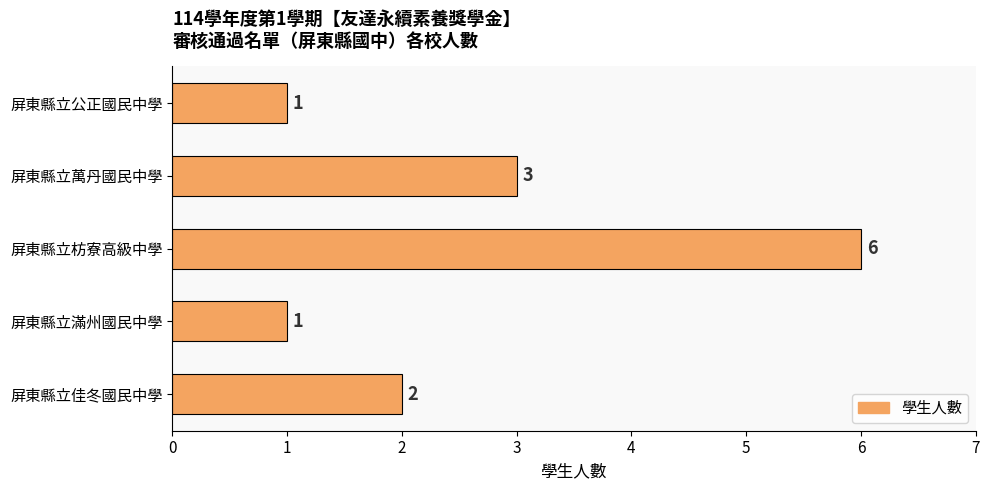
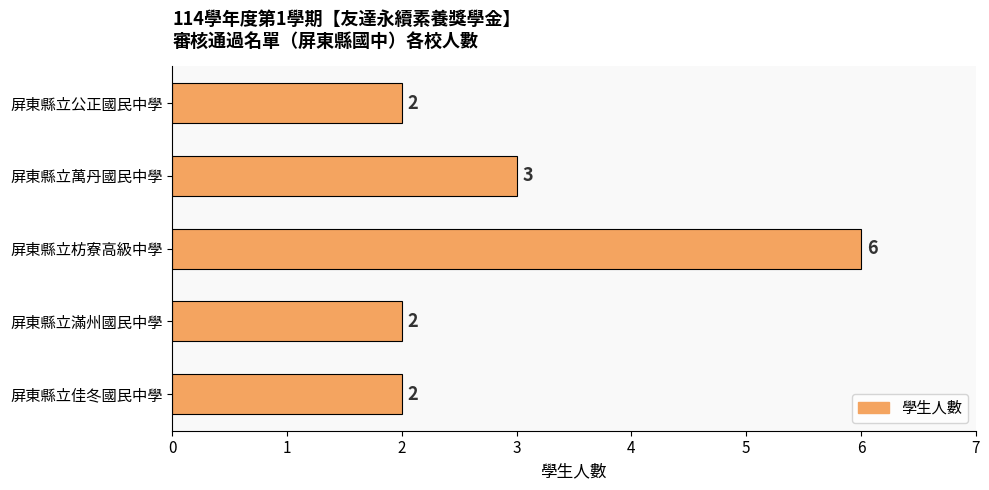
  {
-   "屏東縣立公正國民中學": 1,
+   "屏東縣立公正國民中學": 2,
    "屏東縣立萬丹國民中學": 3,
    "屏東縣立枋寮高級中學": 6,
-   "屏東縣立滿州國民中學": 1,
+   "屏東縣立滿州國民中學": 2,
    "屏東縣立佳冬國民中學": 2
  }
